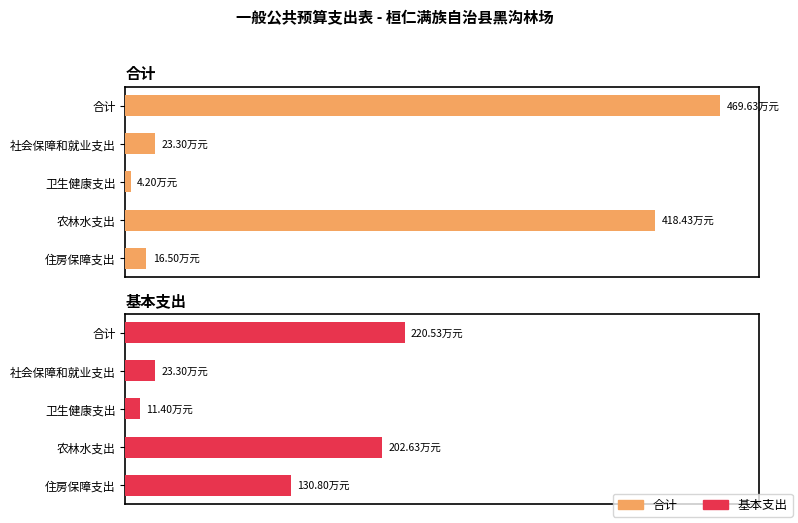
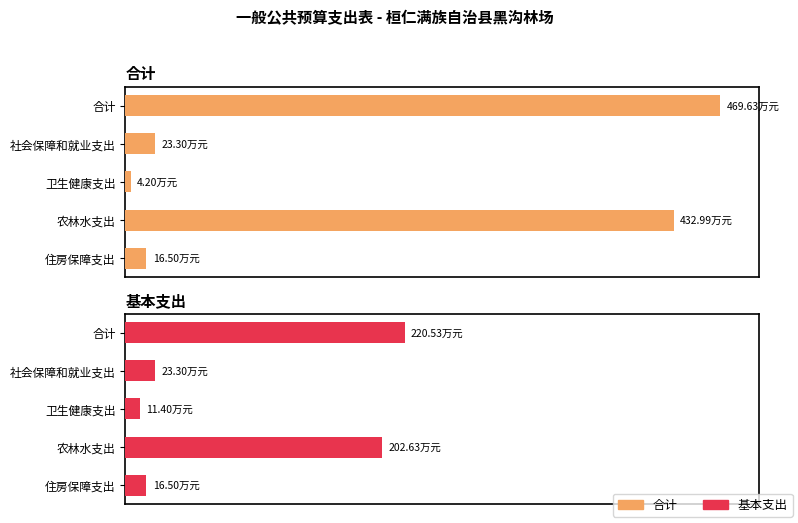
  {
    "合计": {
      "合计": 469.63,
      "社会保障和就业支出": 23.30,
      "卫生健康支出": 4.20,
-     "农林水支出": 418.43,
+     "农林水支出": 432.99,
      "住房保障支出": 16.50
    },
    "基本支出": {
      "合计": 220.53,
      "社会保障和就业支出": 23.30,
      "卫生健康支出": 11.40,
      "农林水支出": 202.63,
-     "住房保障支出": 130.80
+     "住房保障支出": 16.50
    }
  }
